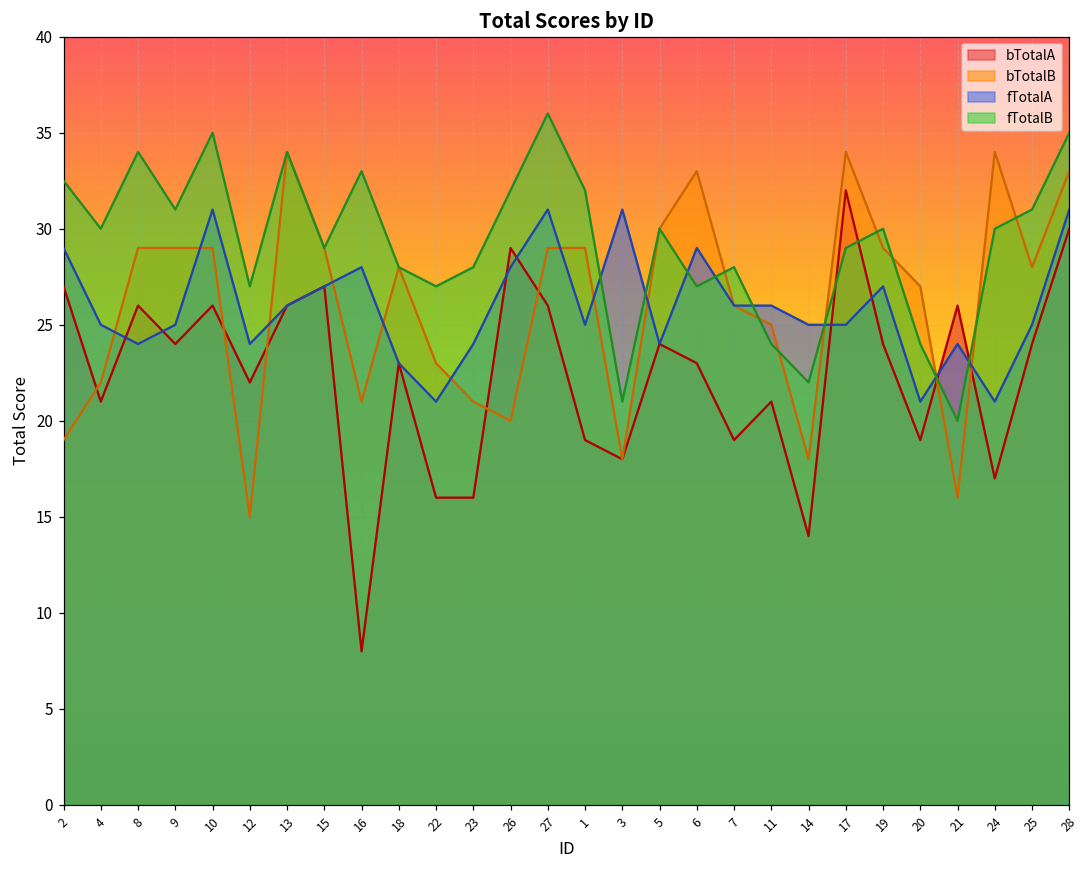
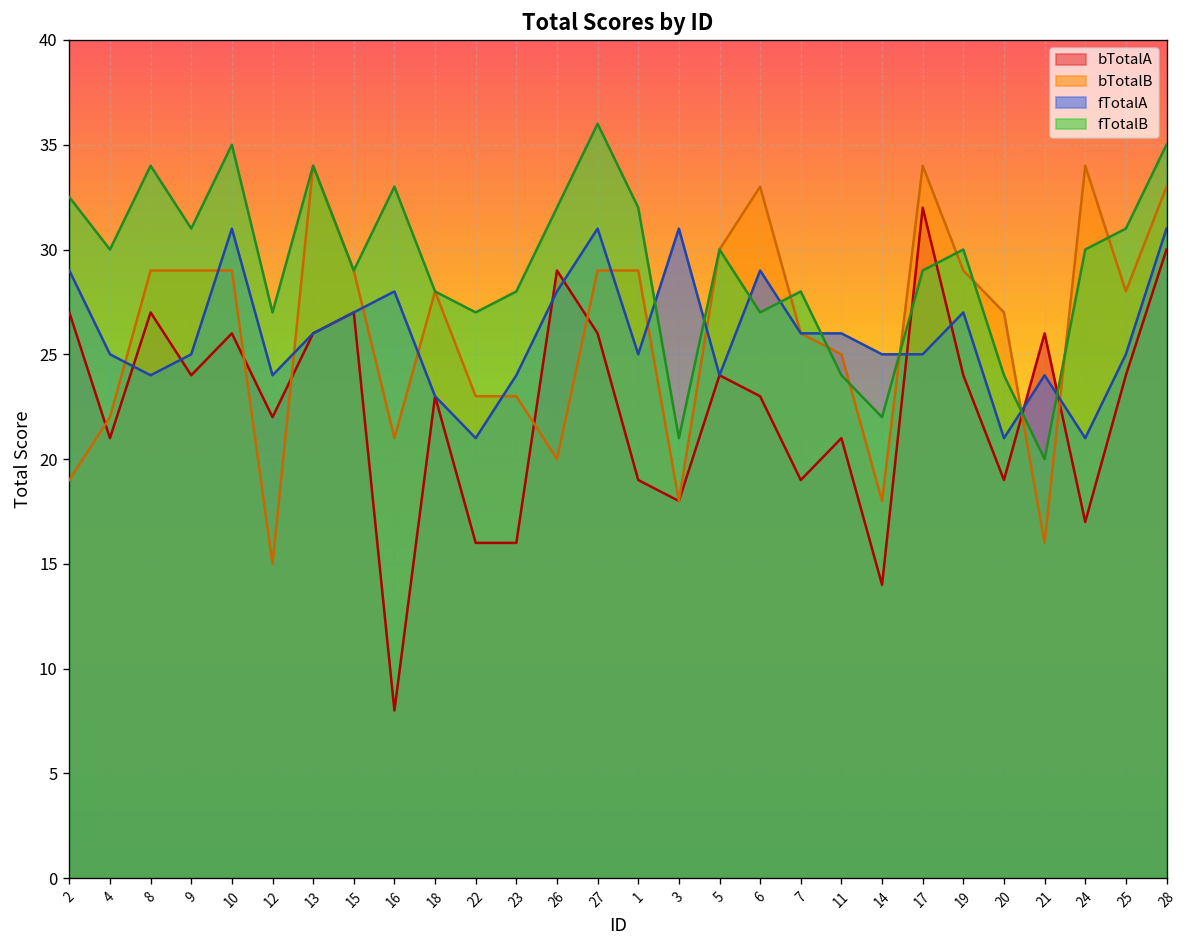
  {
    "bTotalA": {
      "2": 27,
      "4": 21,
-     "8": 26,
+     "8": 27,
      "9": 24,
      "10": 26,
      "12": 22,
      "16": 8,
      "22": 16,
      "23": 16,
      "26": 29,
      "27": 26,
      "1": 19,
      "6": 23,
      "7": 19,
      "11": 21,
      "14": 14,
      "17": 32,
      "19": 24,
      "20": 19,
      "21": 26,
      "24": 17,
      "25": 24,
      "28": 30
    },
    "bTotalB": {
      "2": 19,
      "4": 22,
      "8": 29,
      "9": 29,
      "10": 29,
      "12": 15,
      "16": 21,
      "22": 23,
-     "23": 21,
+     "23": 23,
      "26": 20,
      "27": 29,
      "1": 29,
      "6": 33,
      "11": 25,
      "14": 18,
      "17": 34,
      "19": 29,
      "20": 27,
      "21": 16,
      "24": 34,
      "25": 28,
      "28": 33
    },
    "fTotalA": {
      "2": 29,
      "4": 25,
      "8": 24,
      "9": 25,
      "10": 31,
      "12": 24,
      "16": 28,
      "22": 21,
      "23": 24,
      "26": 28,
      "27": 31,
      "1": 25,
      "3": 31,
      "6": 29,
      "11": 26,
      "14": 25,
      "17": 25,
      "19": 27,
      "20": 21,
      "21": 24,
      "24": 21,
      "25": 25,
      "28": 31
    },
    "fTotalB": {
      "2": 32.5,
      "4": 30,
      "8": 34,
      "9": 31,
      "10": 35,
      "12": 27,
      "16": 33,
      "22": 27,
      "23": 28,
      "26": 32,
      "27": 36,
      "1": 32,
      "3": 21,
      "6": 27,
      "7": 28,
      "11": 24,
      "14": 22,
      "17": 29,
      "19": 30,
      "20": 24,
      "21": 20,
      "24": 30,
      "25": 31,
      "28": 35
    }
  }
